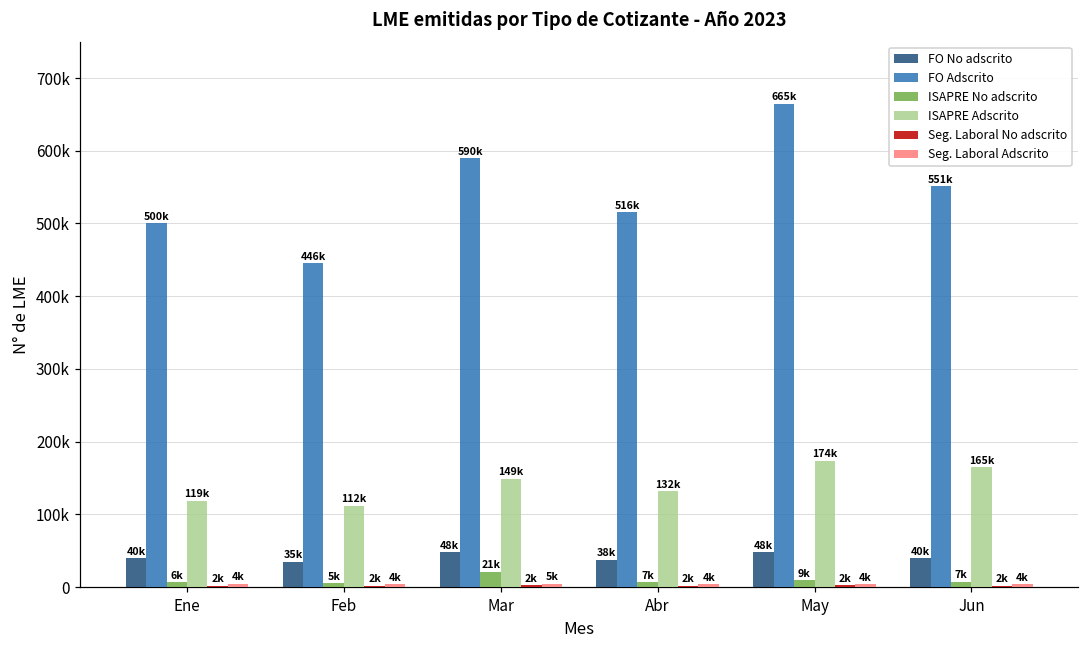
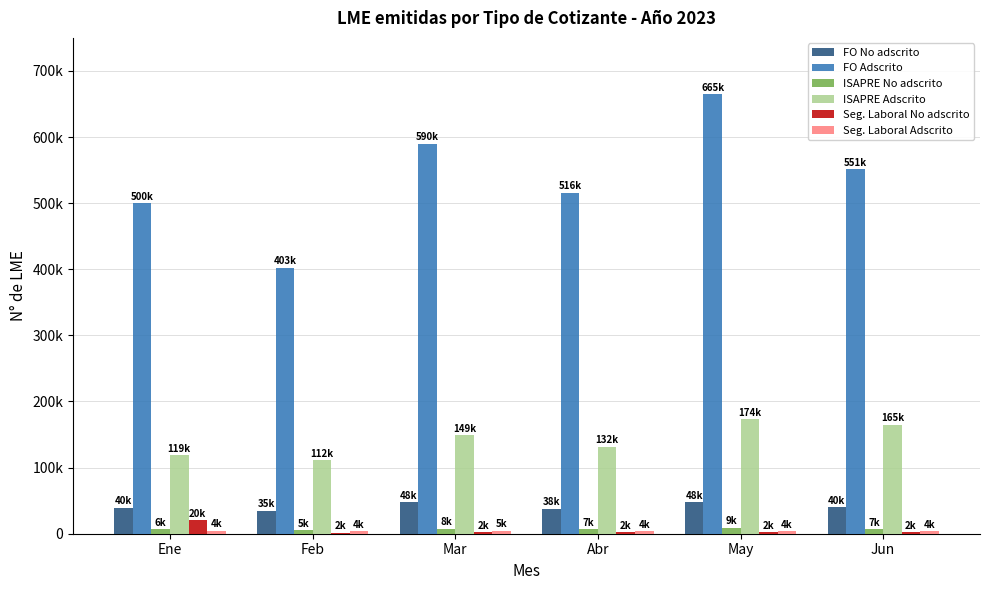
  {
    "FO No adscrito": {
      "Ene": "40k",
      "Feb": "35k",
      "Mar": "48k",
      "Abr": "38k",
      "May": "48k",
      "Jun": "40k"
    },
    "FO Adscrito": {
      "Ene": "500k",
-     "Feb": "446k",
+     "Feb": "403k",
      "Mar": "590k",
      "Abr": "516k",
      "May": "665k",
      "Jun": "551k"
    },
    "ISAPRE No adscrito": {
      "Ene": "6k",
      "Feb": "5k",
-     "Mar": "21k",
+     "Mar": "8k",
      "Abr": "7k",
      "May": "9k",
      "Jun": "7k"
    },
    "ISAPRE Adscrito": {
      "Ene": "119k",
      "Feb": "112k",
      "Mar": "149k",
      "Abr": "132k",
      "May": "174k",
      "Jun": "165k"
    },
    "Seg. Laboral No adscrito": {
-     "Ene": "2k",
+     "Ene": "20k",
      "Feb": "2k",
      "Mar": "2k",
      "Abr": "2k",
      "May": "2k",
      "Jun": "2k"
    },
    "Seg. Laboral Adscrito": {
      "Ene": "4k",
      "Feb": "4k",
      "Mar": "5k",
      "Abr": "4k",
      "May": "4k",
      "Jun": "4k"
    }
  }
